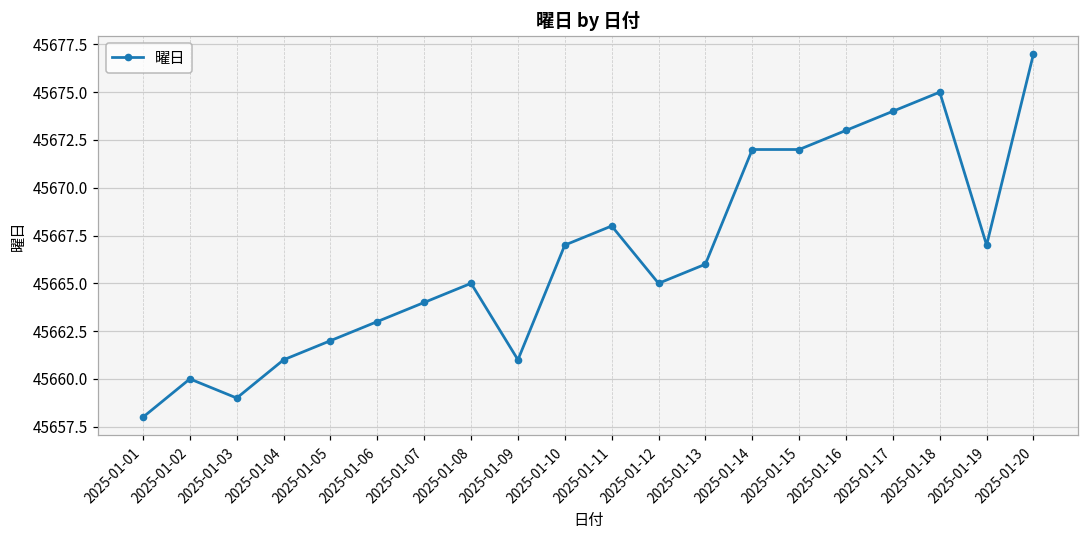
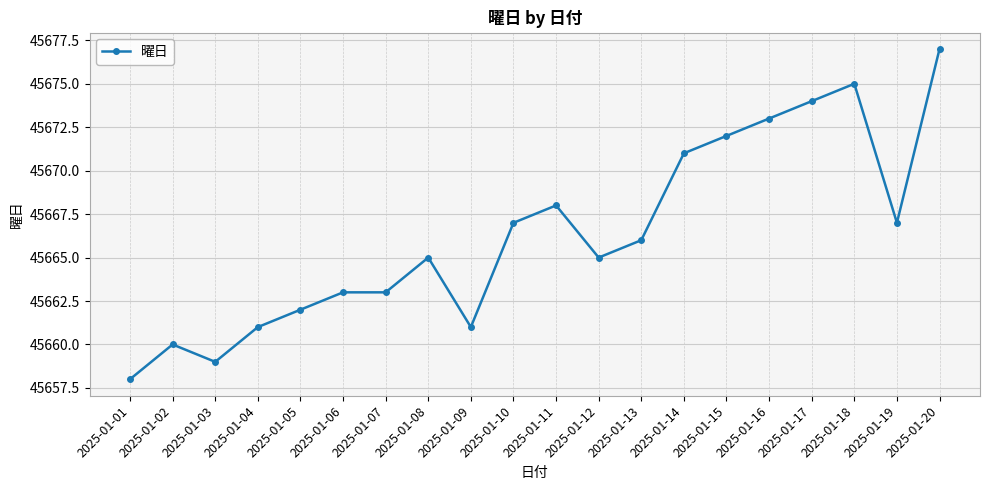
  {
    "2025-01-01": 45658,
    "2025-01-02": 45660,
    "2025-01-03": 45659,
    "2025-01-04": 45661,
    "2025-01-05": 45662,
    "2025-01-06": 45663,
-   "2025-01-07": 45664,
+   "2025-01-07": 45663,
    "2025-01-08": 45665,
    "2025-01-09": 45661,
    "2025-01-10": 45667,
    "2025-01-11": 45668,
    "2025-01-12": 45665,
    "2025-01-13": 45666,
-   "2025-01-14": 45672,
+   "2025-01-14": 45671,
    "2025-01-15": 45672,
    "2025-01-16": 45673,
    "2025-01-17": 45674,
    "2025-01-18": 45675,
    "2025-01-19": 45667,
    "2025-01-20": 45677
  }
